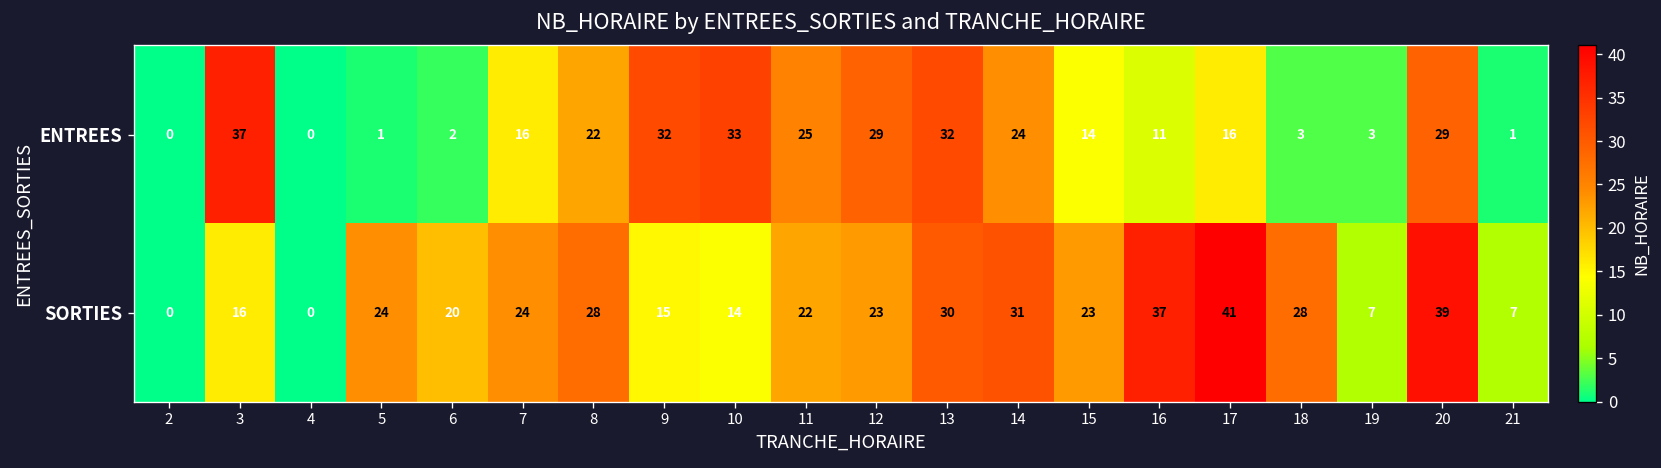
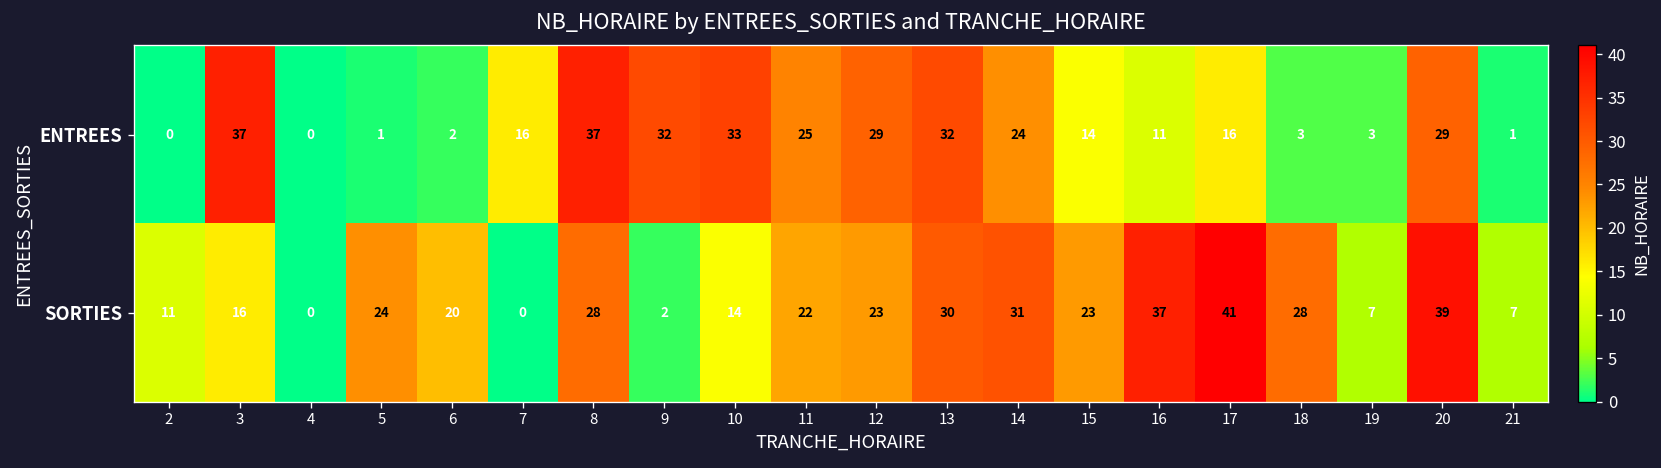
  {
    "ENTREES": {
      "2": 0,
      "3": 37,
      "4": 0,
      "5": 1,
      "6": 2,
      "7": 16,
-     "8": 22,
+     "8": 37,
      "9": 32,
      "10": 33,
      "11": 25,
      "12": 29,
      "13": 32,
      "14": 24,
      "15": 14,
      "16": 11,
      "17": 16,
      "18": 3,
      "19": 3,
      "20": 29,
      "21": 1
    },
    "SORTIES": {
-     "2": 0,
+     "2": 11,
      "3": 16,
      "4": 0,
      "5": 24,
      "6": 20,
-     "7": 24,
+     "7": 0,
      "8": 28,
-     "9": 15,
+     "9": 2,
      "10": 14,
      "11": 22,
      "12": 23,
      "13": 30,
      "14": 31,
      "15": 23,
      "16": 37,
      "17": 41,
      "18": 28,
      "19": 7,
      "20": 39,
      "21": 7
    }
  }
